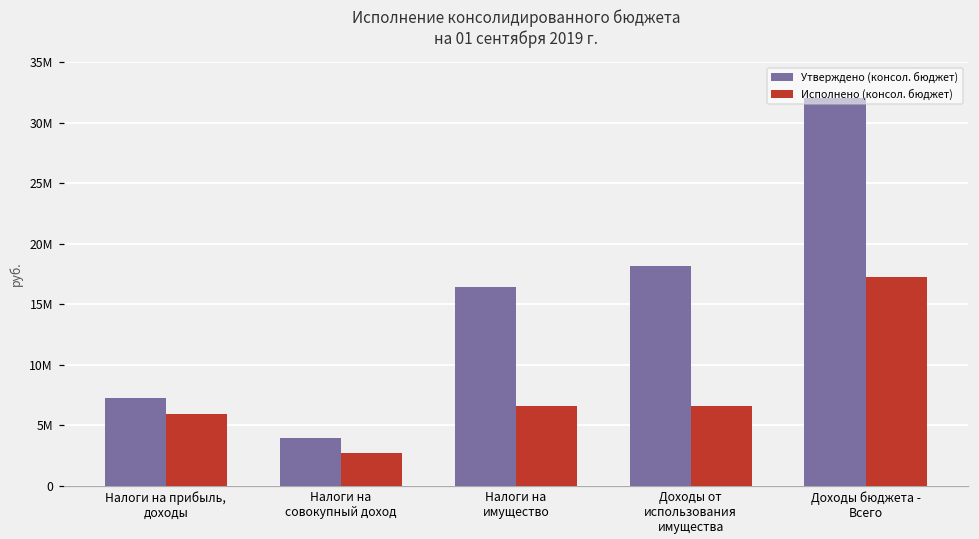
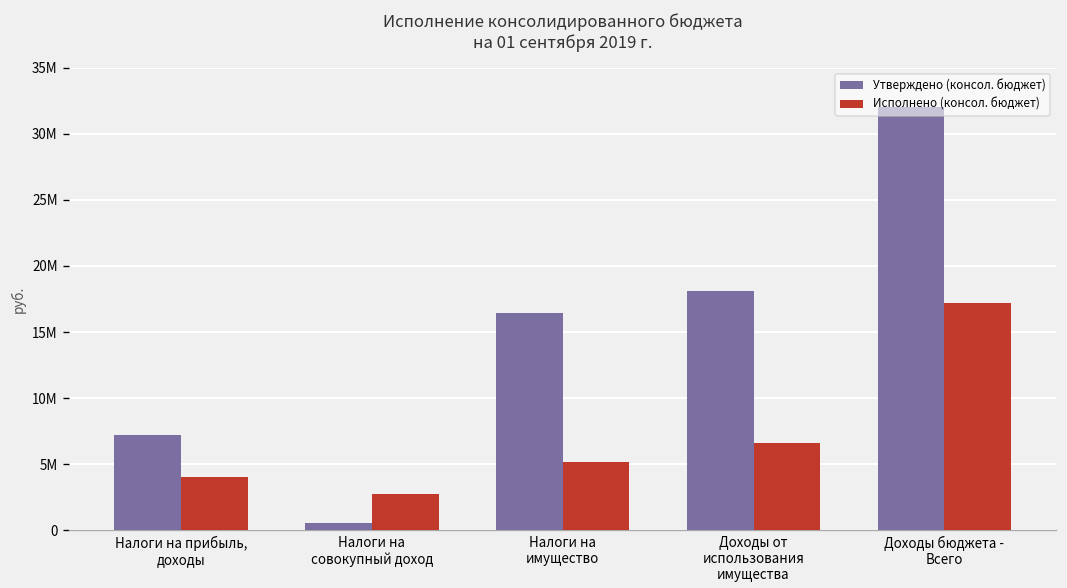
  {
    "Утверждено (консол. бюджет)": {
      "Налоги на прибыль, доходы": 7200000,
-     "Налоги на совокупный доход": 4000000,
+     "Налоги на совокупный доход": 500000,
      "Налоги на имущество": 16500000,
      "Доходы от использования имущества": 18100000
    },
    "Исполнено (консол. бюджет)": {
-     "Налоги на прибыль, доходы": 6000000,
+     "Налоги на прибыль, доходы": 4000000,
      "Налоги на совокупный доход": 2700000,
-     "Налоги на имущество": 6600000,
+     "Налоги на имущество": 5200000,
      "Доходы от использования имущества": 6600000,
      "Доходы бюджета - Всего": 17200000
    }
  }
